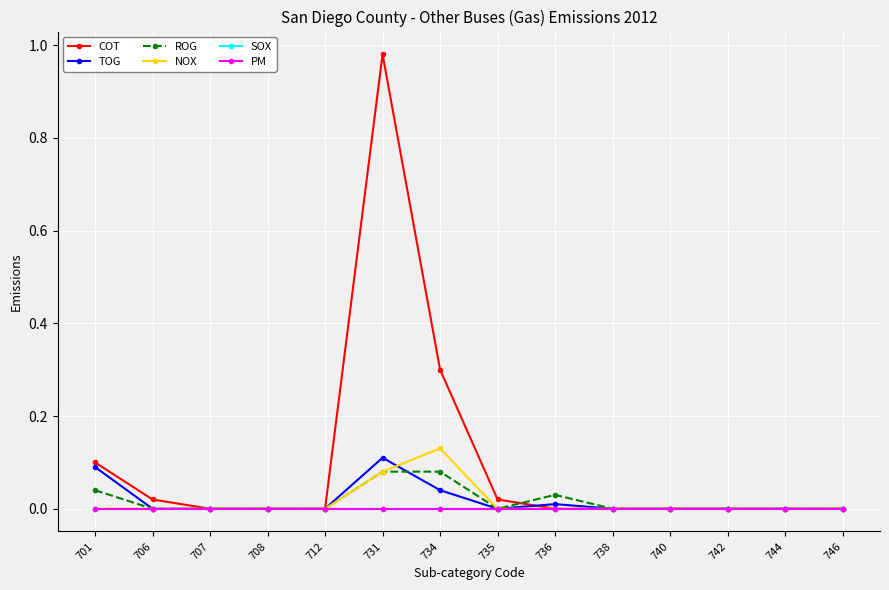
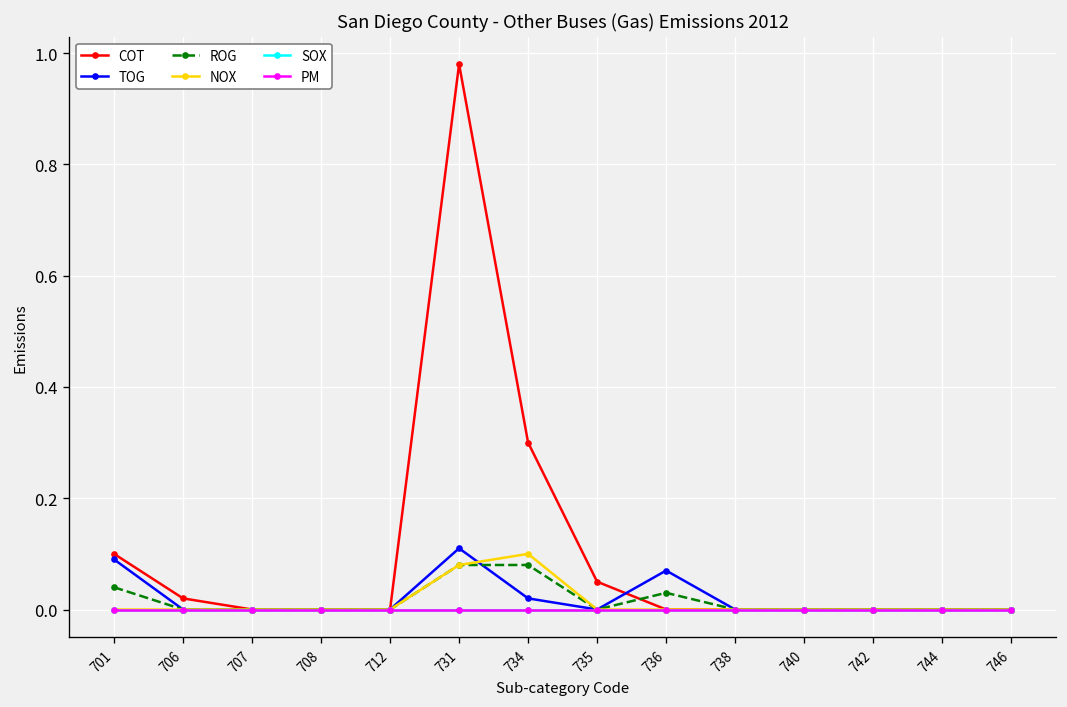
  {
    "COT": {
      "701": 0.10,
      "706": 0.02,
      "731": 0.98,
      "734": 0.30,
-     "735": 0.02
+     "735": 0.05
    },
    "TOG": {
      "701": 0.09,
      "731": 0.11,
-     "734": 0.04,
-     "736": 0.01
+     "734": 0.02,
+     "736": 0.07
    },
    "ROG": {
      "701": 0.04,
      "734": 0.08,
      "736": 0.03
    },
    "NOX": {
-     "734": 0.13
+     "734": 0.10
    },
    "PM": {
      "731": 0.00,
      "734": 0.00
    }
  }
